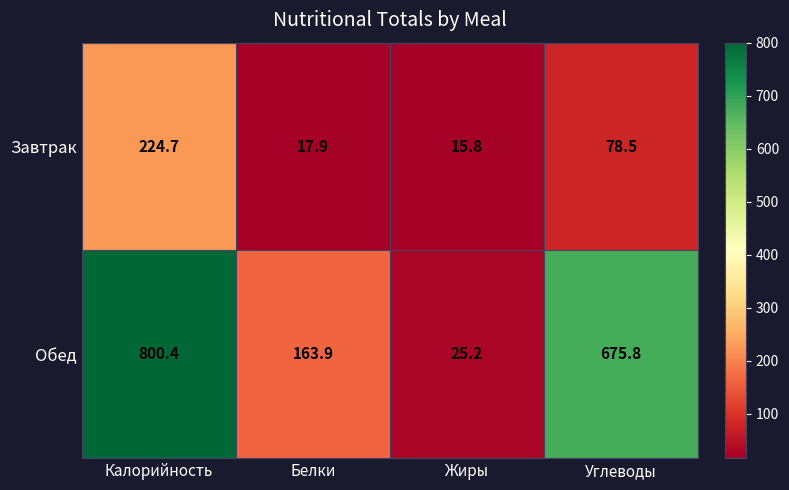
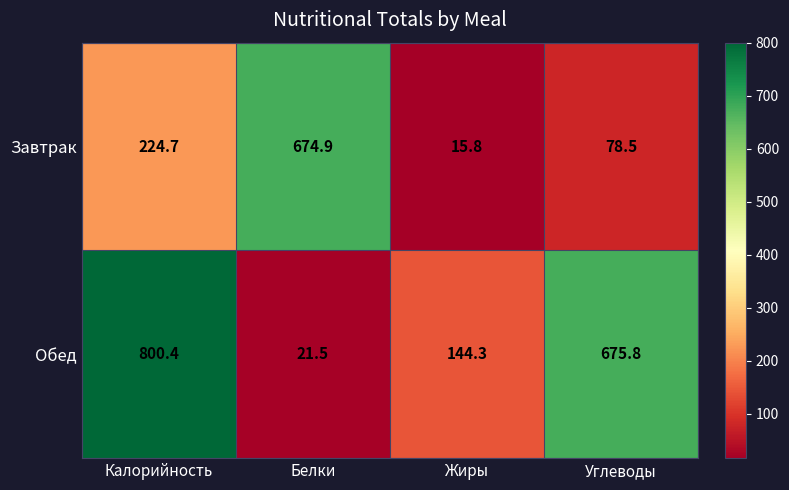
  {
    "Завтрак": {
      "Калорийность": 224.7,
-     "Белки": 17.9,
+     "Белки": 674.9,
      "Жиры": 15.8,
      "Углеводы": 78.5
    },
    "Обед": {
      "Калорийность": 800.4,
-     "Белки": 163.9,
-     "Жиры": 25.2,
+     "Белки": 21.5,
+     "Жиры": 144.3,
      "Углеводы": 675.8
    }
  }
